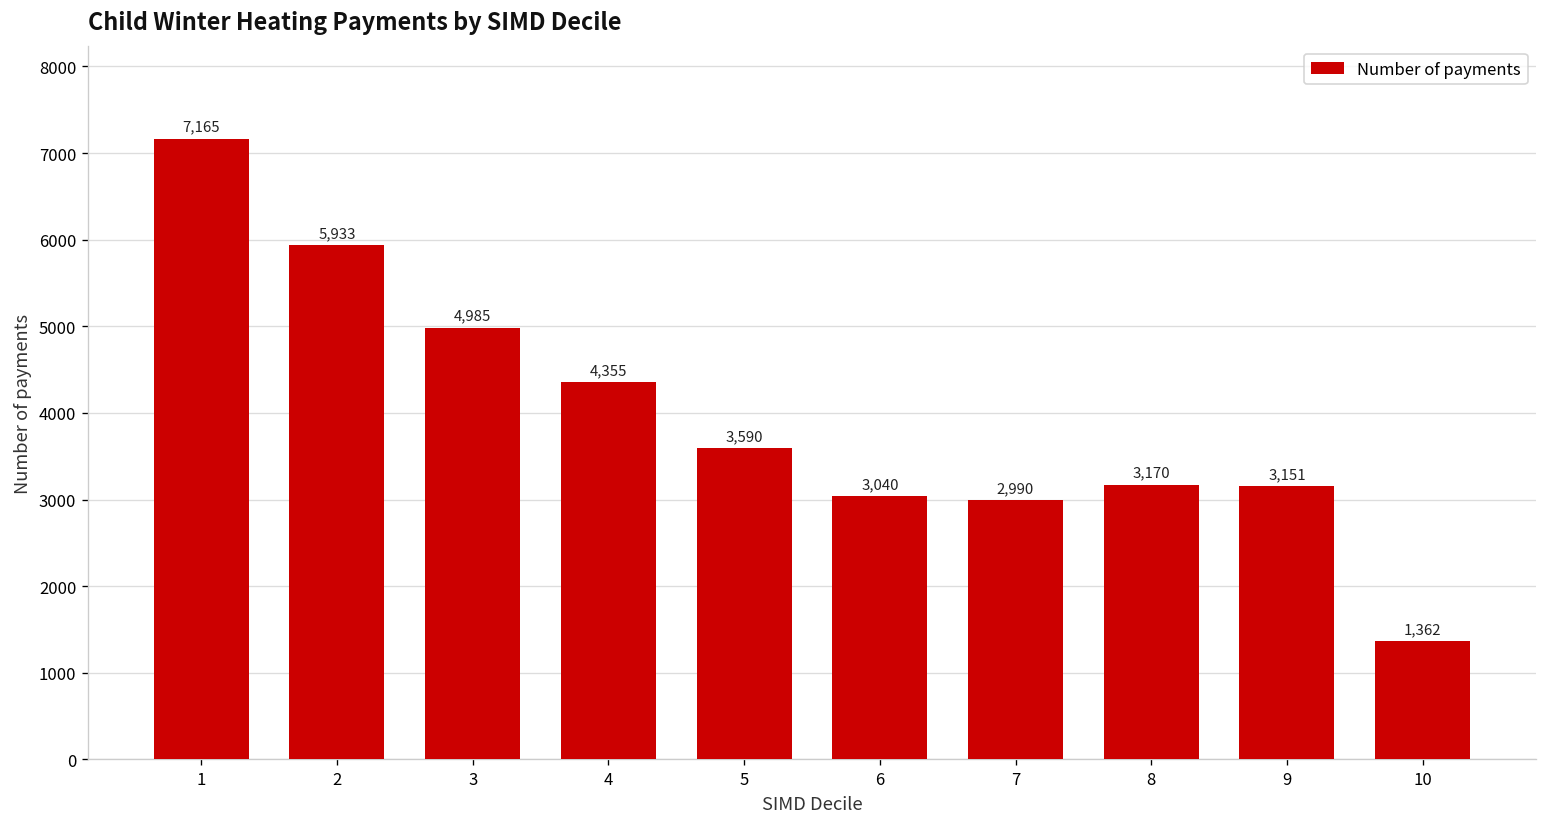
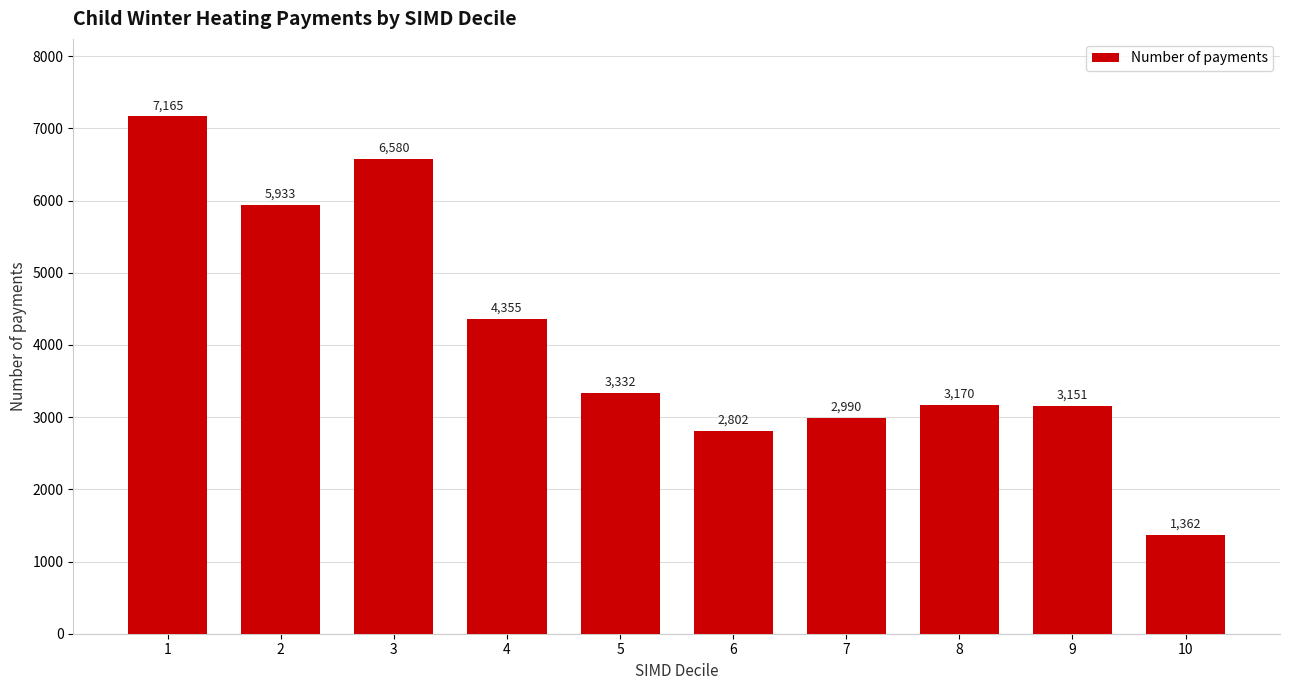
  {
    "1": "7,165",
    "2": "5,933",
-   "3": "4,985",
+   "3": "6,580",
    "4": "4,355",
-   "5": "3,590",
-   "6": "3,040",
+   "5": "3,332",
+   "6": "2,802",
    "7": "2,990",
    "8": "3,170",
    "9": "3,151",
    "10": "1,362"
  }
